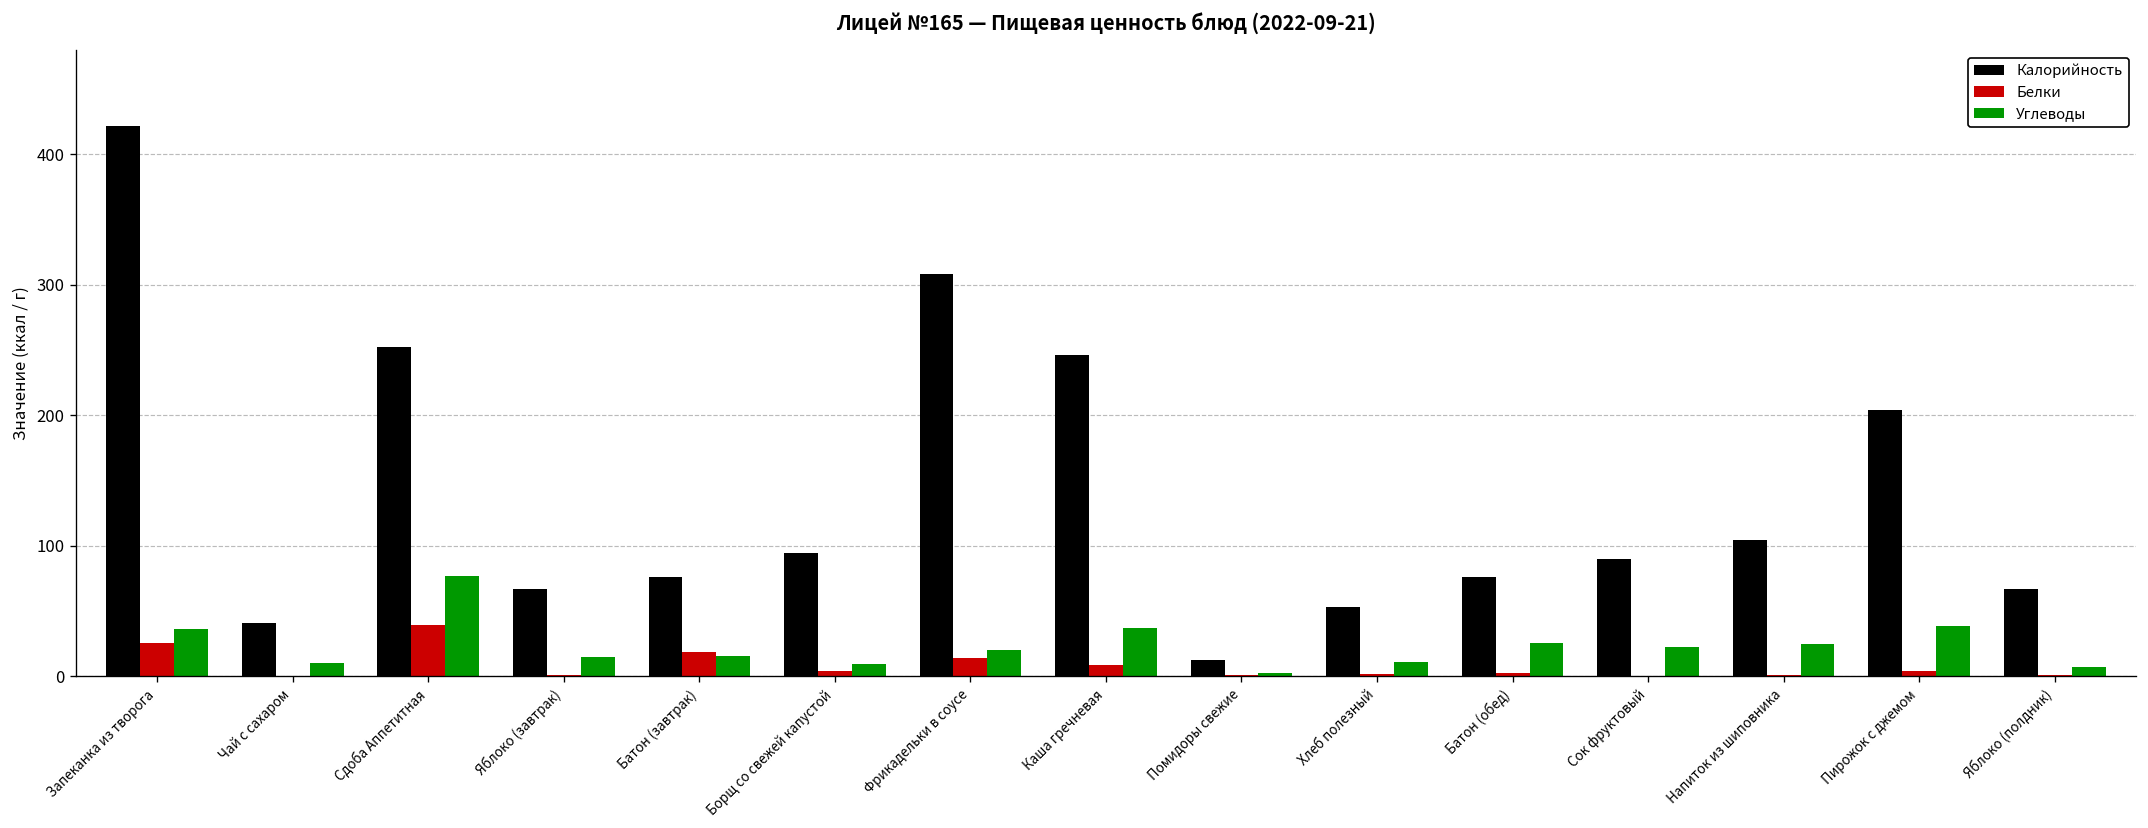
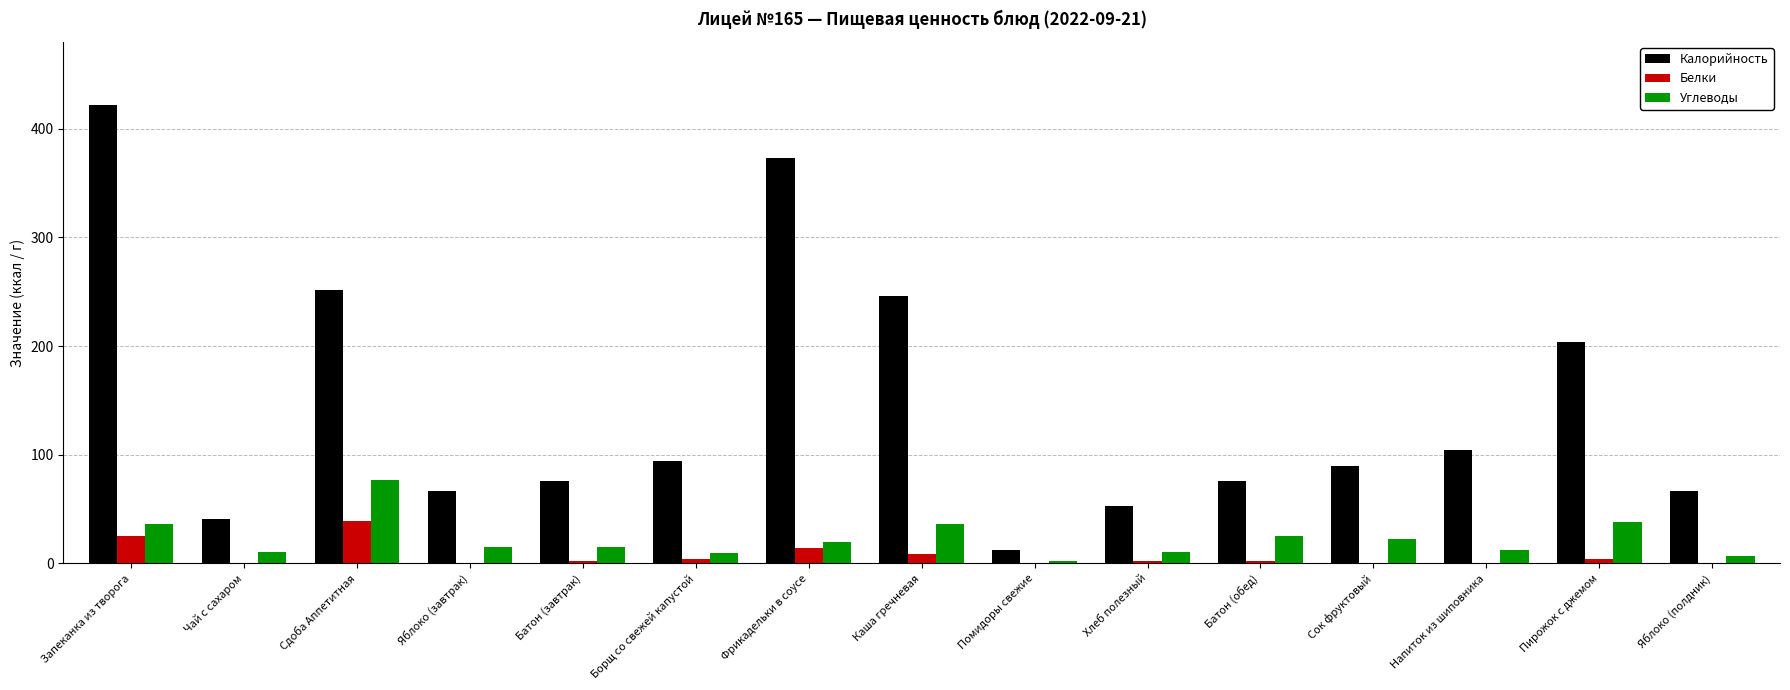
  {
    "Калорийность": {
      "Запеканка из творога": 422,
      "Чай с сахаром": 41,
      "Сдоба Аппетитная": 252,
      "Яблоко (завтрак)": 67,
      "Батон (завтрак)": 76,
      "Борщ со свежей капустой": 94,
-     "Фрикадельки в соусе": 308,
+     "Фрикадельки в соусе": 373,
      "Каша гречневая": 246,
      "Помидоры свежие": 12,
      "Хлеб полезный": 53,
      "Батон (обед)": 76,
      "Сок фруктовый": 90,
      "Напиток из шиповника": 104,
      "Пирожок с джемом": 204,
      "Яблоко (полдник)": 67
    },
    "Белки": {
      "Запеканка из творога": 25,
      "Сдоба Аппетитная": 39,
-     "Батон (завтрак)": 18,
+     "Батон (завтрак)": 2,
      "Борщ со свежей капустой": 4,
      "Фрикадельки в соусе": 14,
      "Каша гречневая": 9,
      "Сок фруктовый": 0,
      "Пирожок с джемом": 4
    },
    "Углеводы": {
      "Запеканка из творога": 36,
      "Чай с сахаром": 10,
      "Сдоба Аппетитная": 77,
      "Яблоко (завтрак)": 15,
      "Батон (завтрак)": 15,
      "Борщ со свежей капустой": 9,
      "Фрикадельки в соусе": 20,
      "Каша гречневая": 37,
      "Хлеб полезный": 11,
      "Батон (обед)": 25,
      "Сок фруктовый": 22,
-     "Напиток из шиповника": 25,
+     "Напиток из шиповника": 13,
      "Пирожок с джемом": 39,
      "Яблоко (полдник)": 7
    }
  }
